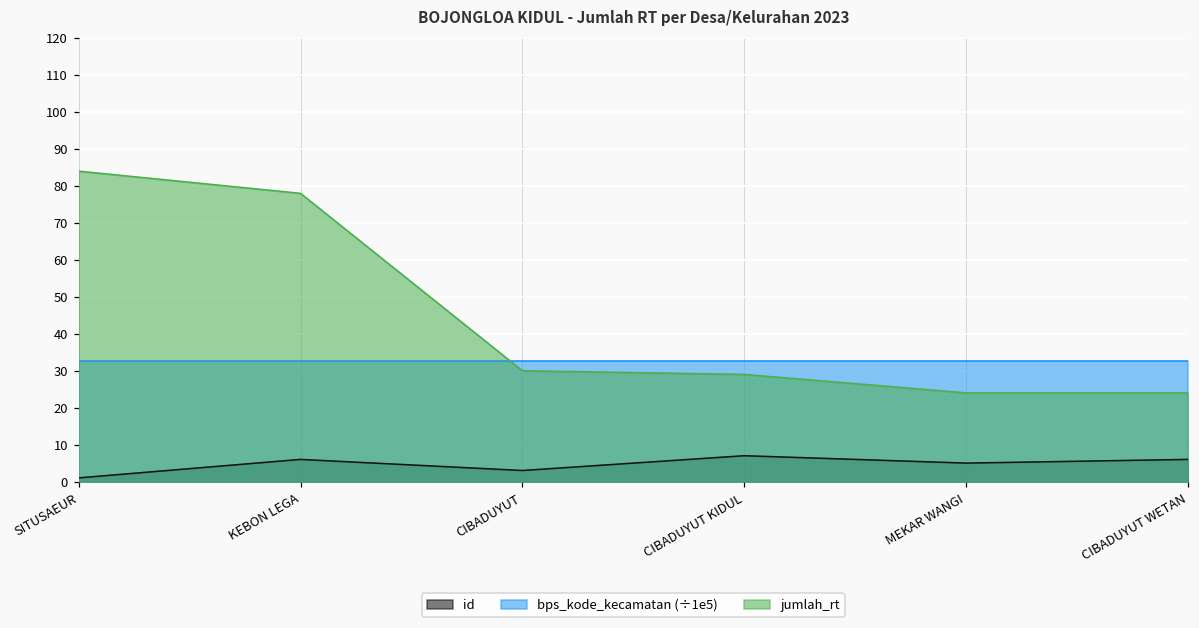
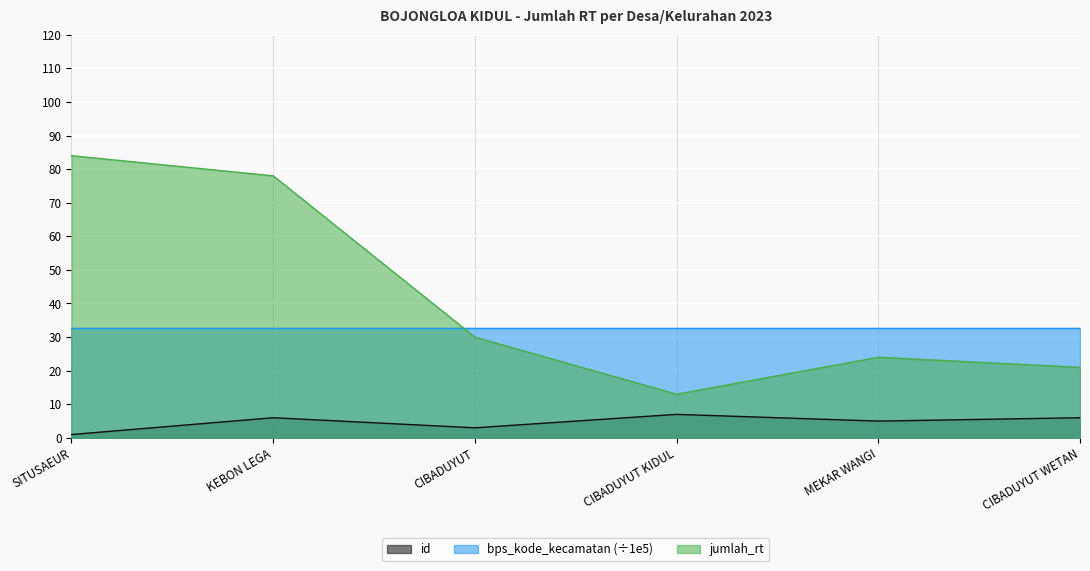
  {
    "id": {
      "SITUSAEUR": 1,
      "KEBON LEGA": 6,
      "CIBADUYUT": 3,
      "CIBADUYUT KIDUL": 7,
      "MEKAR WANGI": 5,
      "CIBADUYUT WETAN": 6
    },
    "bps_kode_kecamatan (÷1e5)": {
      "SITUSAEUR": 33,
      "KEBON LEGA": 33,
      "CIBADUYUT": 33,
      "CIBADUYUT KIDUL": 33,
      "MEKAR WANGI": 33,
      "CIBADUYUT WETAN": 33
    },
    "jumlah_rt": {
      "SITUSAEUR": 84,
      "KEBON LEGA": 78,
      "CIBADUYUT": 30,
-     "CIBADUYUT KIDUL": 29,
+     "CIBADUYUT KIDUL": 13,
      "MEKAR WANGI": 24,
-     "CIBADUYUT WETAN": 24
+     "CIBADUYUT WETAN": 21
    }
  }
